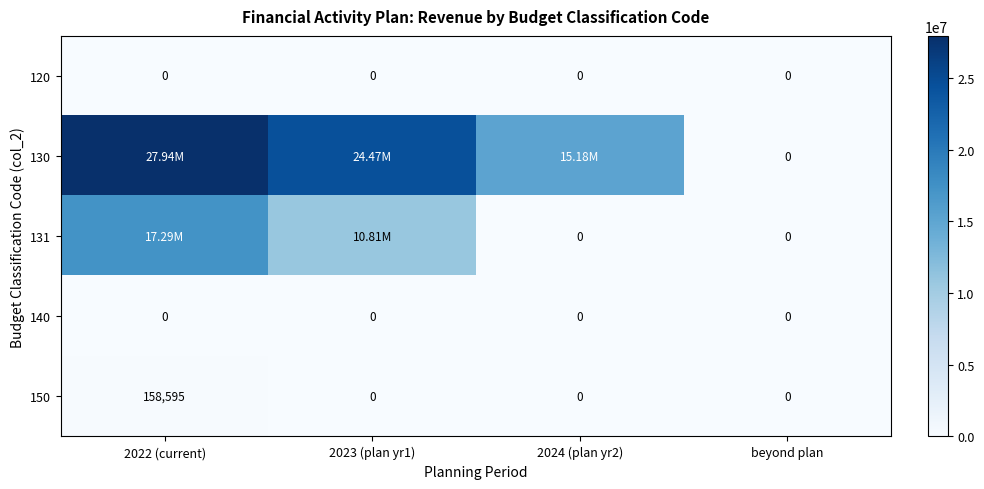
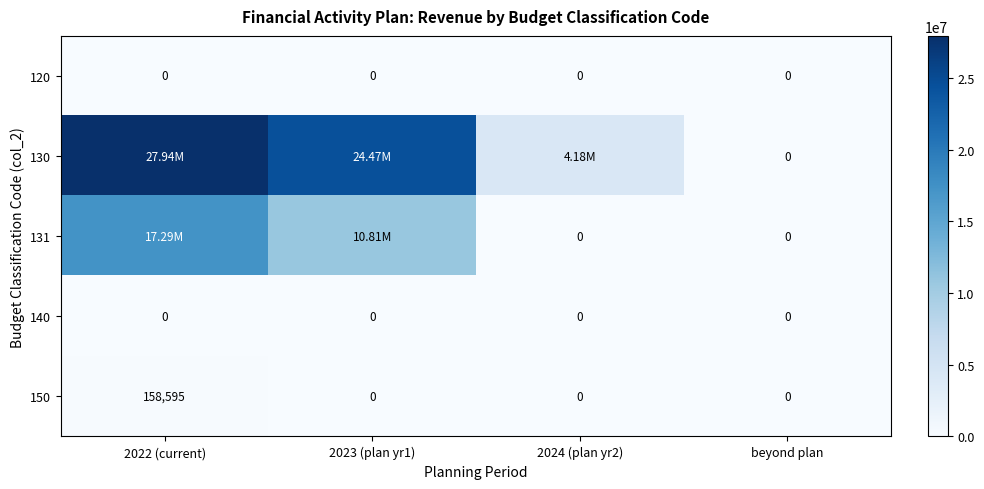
  {
    "120": {
      "2022 (current)": "0",
      "2023 (plan yr1)": "0",
      "2024 (plan yr2)": "0",
      "beyond plan": "0"
    },
    "130": {
      "2022 (current)": "27.94M",
      "2023 (plan yr1)": "24.47M",
-     "2024 (plan yr2)": "15.18M",
+     "2024 (plan yr2)": "4.18M",
      "beyond plan": "0"
    },
    "131": {
      "2022 (current)": "17.29M",
      "2023 (plan yr1)": "10.81M",
      "2024 (plan yr2)": "0",
      "beyond plan": "0"
    },
    "140": {
      "2022 (current)": "0",
      "2023 (plan yr1)": "0",
      "2024 (plan yr2)": "0",
      "beyond plan": "0"
    },
    "150": {
      "2022 (current)": "158,595",
      "2023 (plan yr1)": "0",
      "2024 (plan yr2)": "0",
      "beyond plan": "0"
    }
  }
